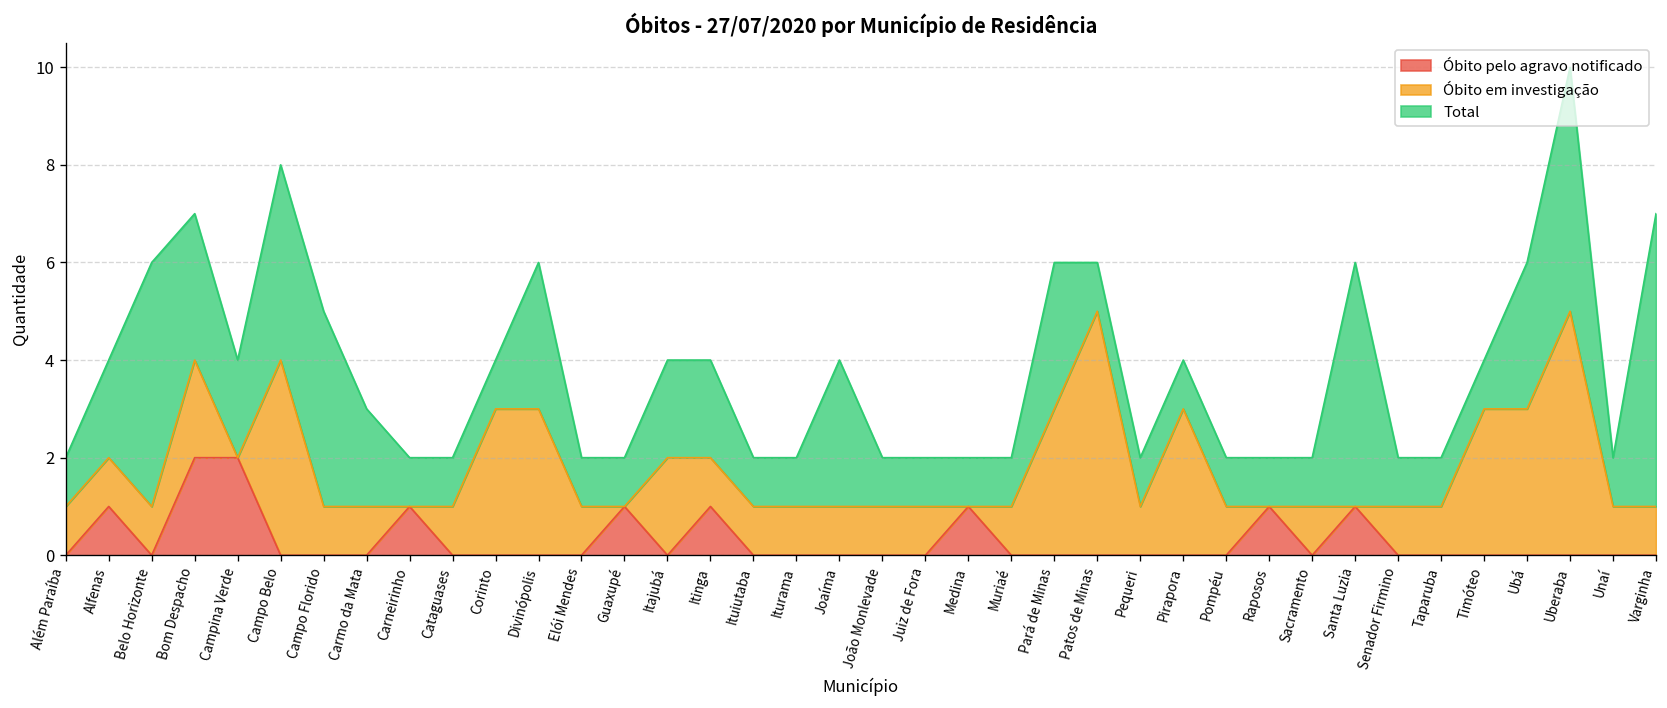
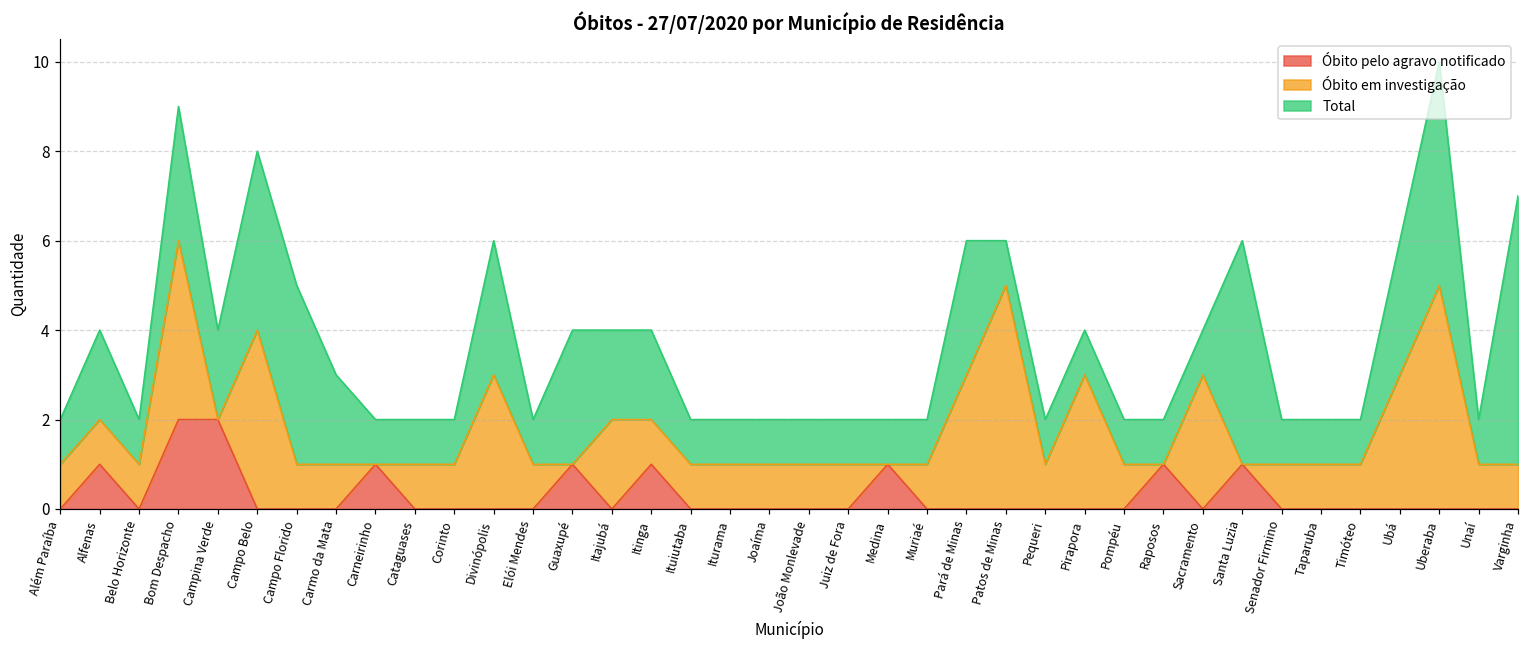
  {
    "Óbito pelo agravo notificado": {
      "Além Paraíba": 0,
      "Alfenas": 1,
      "Belo Horizonte": 0,
      "Bom Despacho": 2,
      "Campo Belo": 0,
      "Campo Florido": 0,
      "Carmo da Mata": 0,
      "Cataguases": 0,
      "Corinto": 0,
      "Divinópolis": 0,
      "Elói Mendes": 0,
      "Itajubá": 0,
      "Itinga": 1,
      "Ituiutaba": 0,
      "Iturama": 0,
      "Joaíma": 0,
      "João Monlevade": 0,
      "Juiz de Fora": 0,
      "Muriaé": 0,
      "Pará de Minas": 0,
      "Patos de Minas": 0,
      "Pequeri": 0,
      "Pirapora": 0,
      "Pompéu": 0,
      "Sacramento": 0,
      "Senador Firmino": 0,
      "Taparuba": 0,
      "Timóteo": 0,
      "Ubá": 0,
      "Uberaba": 0,
      "Unaí": 0,
      "Varginha": 0
    },
    "Óbito em investigação": {
      "Além Paraíba": 1,
      "Alfenas": 2,
      "Belo Horizonte": 1,
-     "Bom Despacho": 2,
+     "Bom Despacho": 4,
      "Campo Belo": 4,
      "Campo Florido": 1,
      "Carmo da Mata": 1,
      "Cataguases": 1,
-     "Corinto": 3,
+     "Corinto": 1,
      "Divinópolis": 3,
      "Elói Mendes": 1,
      "Itajubá": 2,
      "Itinga": 2,
      "Ituiutaba": 1,
      "Iturama": 1,
      "Joaíma": 1,
      "João Monlevade": 1,
      "Juiz de Fora": 1,
      "Muriaé": 1,
      "Pará de Minas": 3,
      "Patos de Minas": 5,
      "Pequeri": 1,
      "Pirapora": 3,
      "Pompéu": 1,
-     "Sacramento": 1,
+     "Sacramento": 3,
      "Senador Firmino": 1,
      "Taparuba": 1,
-     "Timóteo": 3,
+     "Timóteo": 1,
      "Ubá": 3,
      "Uberaba": 5,
      "Unaí": 1,
      "Varginha": 1
    },
    "Total": {
      "Além Paraíba": 1,
      "Alfenas": 2,
-     "Belo Horizonte": 5,
+     "Belo Horizonte": 1,
      "Bom Despacho": 3,
      "Campina Verde": 2,
      "Campo Belo": 4,
      "Campo Florido": 4,
      "Carmo da Mata": 2,
      "Carneirinho": 1,
      "Cataguases": 1,
      "Corinto": 1,
      "Divinópolis": 3,
      "Elói Mendes": 1,
-     "Guaxupé": 1,
+     "Guaxupé": 3,
      "Itajubá": 2,
      "Itinga": 2,
      "Ituiutaba": 1,
      "Iturama": 1,
-     "Joaíma": 3,
+     "Joaíma": 1,
      "João Monlevade": 1,
      "Juiz de Fora": 1,
      "Medina": 1,
      "Muriaé": 1,
      "Pará de Minas": 3,
      "Patos de Minas": 1,
      "Pequeri": 1,
      "Pirapora": 1,
      "Pompéu": 1,
      "Raposos": 1,
      "Sacramento": 1,
      "Santa Luzia": 5,
      "Senador Firmino": 1,
      "Taparuba": 1,
      "Timóteo": 1,
      "Ubá": 3,
      "Unaí": 1,
      "Varginha": 6
    }
  }
